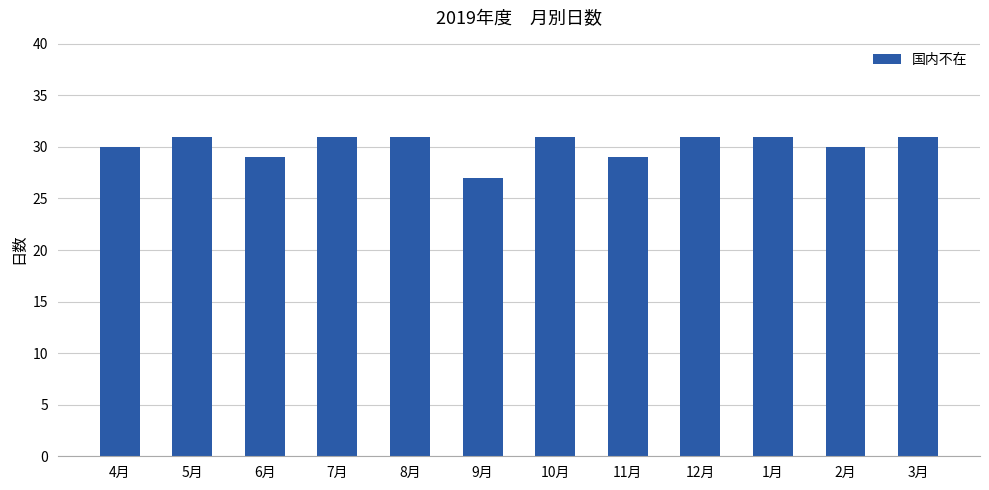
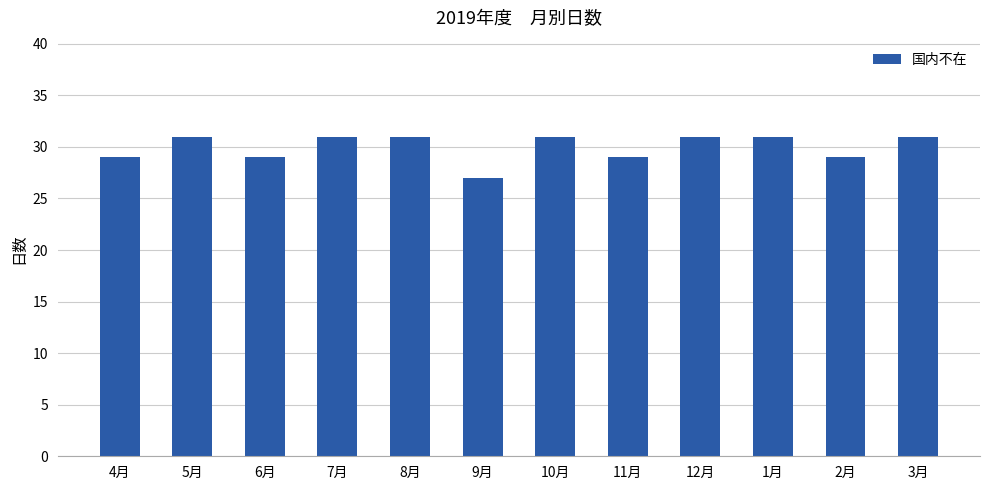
  {
-   "4月": 30,
+   "4月": 29,
    "5月": 31,
    "6月": 29,
    "7月": 31,
    "8月": 31,
    "9月": 27,
    "10月": 31,
    "11月": 29,
    "12月": 31,
    "1月": 31,
-   "2月": 30,
+   "2月": 29,
    "3月": 31
  }
